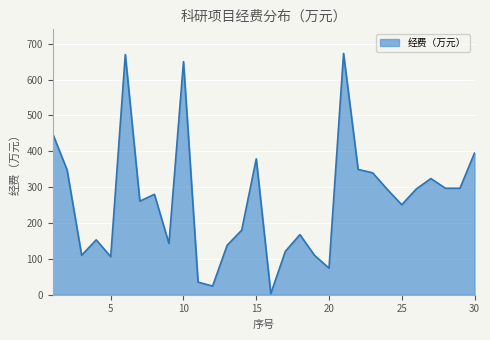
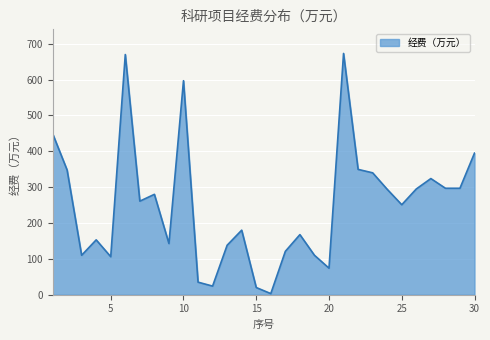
  {
    "5": 110,
-   "10": 650,
-   "15": 380,
+   "10": 600,
+   "15": 20,
    "20": 70,
    "25": 250,
    "30": 400
  }
